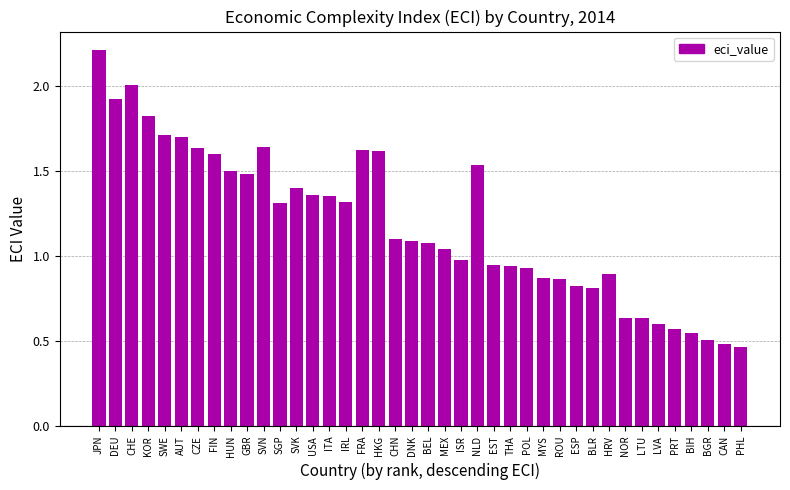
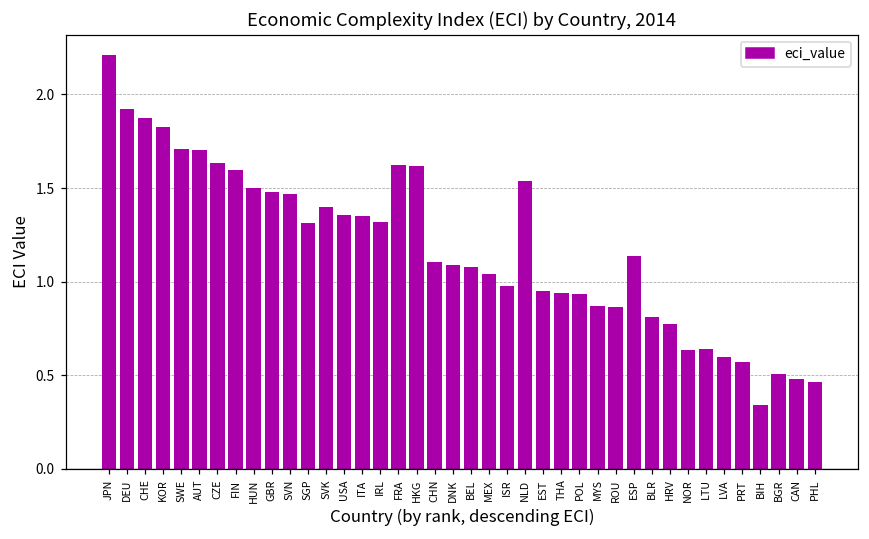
  {
    "JPN": 2.21,
    "DEU": 1.92,
-   "CHE": 2.01,
+   "CHE": 1.87,
    "KOR": 1.82,
    "SWE": 1.71,
    "AUT": 1.70,
    "CZE": 1.64,
    "FIN": 1.60,
    "HUN": 1.50,
    "GBR": 1.48,
-   "SVN": 1.64,
+   "SVN": 1.47,
    "SGP": 1.31,
    "SVK": 1.40,
    "USA": 1.36,
    "ITA": 1.35,
    "IRL": 1.32,
    "FRA": 1.62,
    "HKG": 1.62,
    "CHN": 1.10,
    "DNK": 1.09,
    "BEL": 1.08,
    "MEX": 1.04,
    "ISR": 0.98,
    "NLD": 1.54,
    "EST": 0.95,
    "THA": 0.94,
    "POL": 0.93,
    "MYS": 0.87,
    "ROU": 0.86,
-   "ESP": 0.82,
+   "ESP": 1.14,
    "BLR": 0.81,
-   "HRV": 0.90,
+   "HRV": 0.77,
    "NOR": 0.64,
    "LTU": 0.64,
    "LVA": 0.60,
    "PRT": 0.57,
-   "BIH": 0.55,
+   "BIH": 0.34,
    "BGR": 0.50,
    "CAN": 0.48,
    "PHL": 0.46
  }
